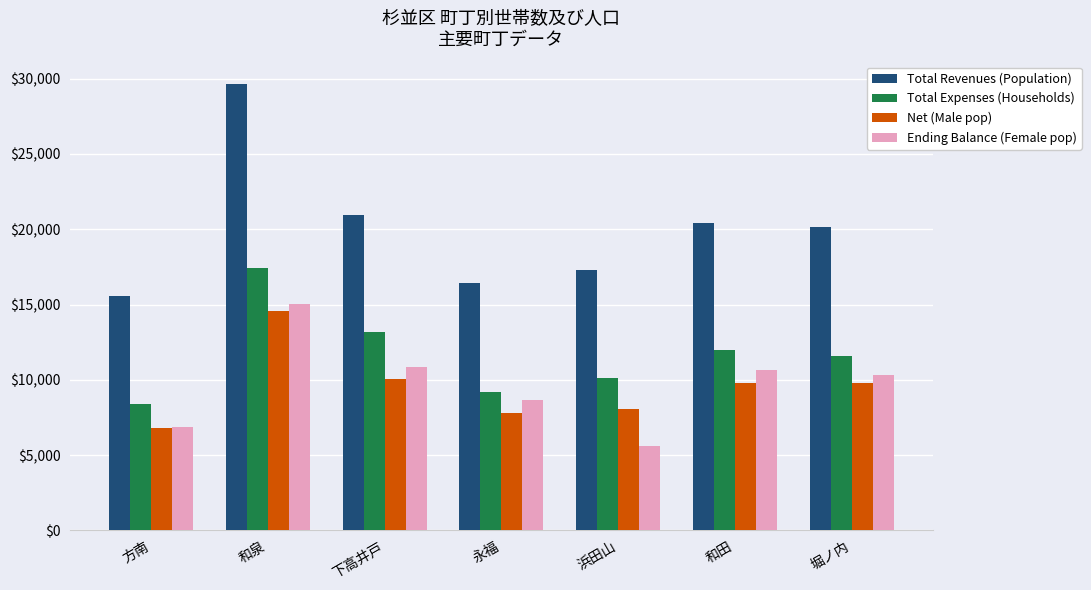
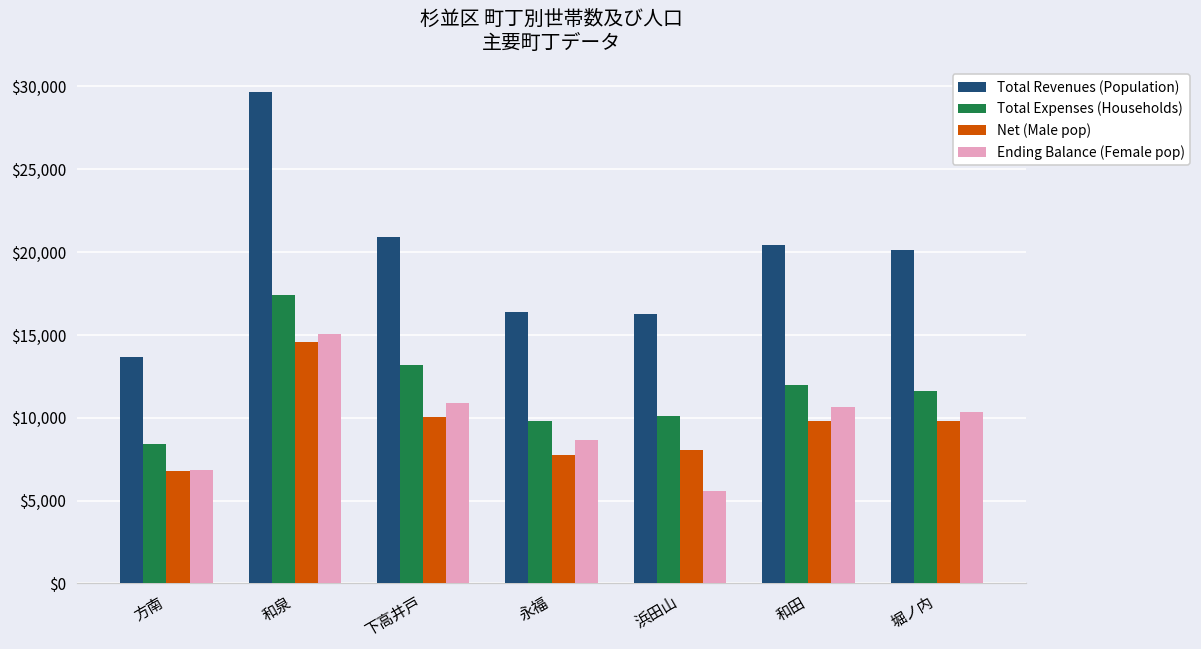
  {
    "Total Revenues (Population)": {
-     "方南": "$15,500",
+     "方南": "$13,600",
      "和泉": "$29,700",
      "下高井戸": "$20,900",
      "永福": "$16,400",
-     "浜田山": "$17,300",
+     "浜田山": "$16,200",
      "和田": "$20,400",
      "堀ノ内": "$20,100"
    },
    "Total Expenses (Households)": {
      "方南": "$8,400",
      "和泉": "$17,400",
      "下高井戸": "$13,200",
-     "永福": "$9,200",
+     "永福": "$9,800",
      "浜田山": "$10,100",
      "和田": "$12,000",
      "堀ノ内": "$11,600"
    },
    "Net (Male pop)": {
      "方南": "$6,800",
      "和泉": "$14,600",
      "下高井戸": "$10,000",
      "永福": "$7,800",
      "浜田山": "$8,000",
      "和田": "$9,800",
      "堀ノ内": "$9,800"
    },
    "Ending Balance (Female pop)": {
      "方南": "$6,800",
      "和泉": "$15,100",
      "下高井戸": "$10,900",
      "永福": "$8,600",
      "浜田山": "$5,600",
      "和田": "$10,600",
      "堀ノ内": "$10,400"
    }
  }
